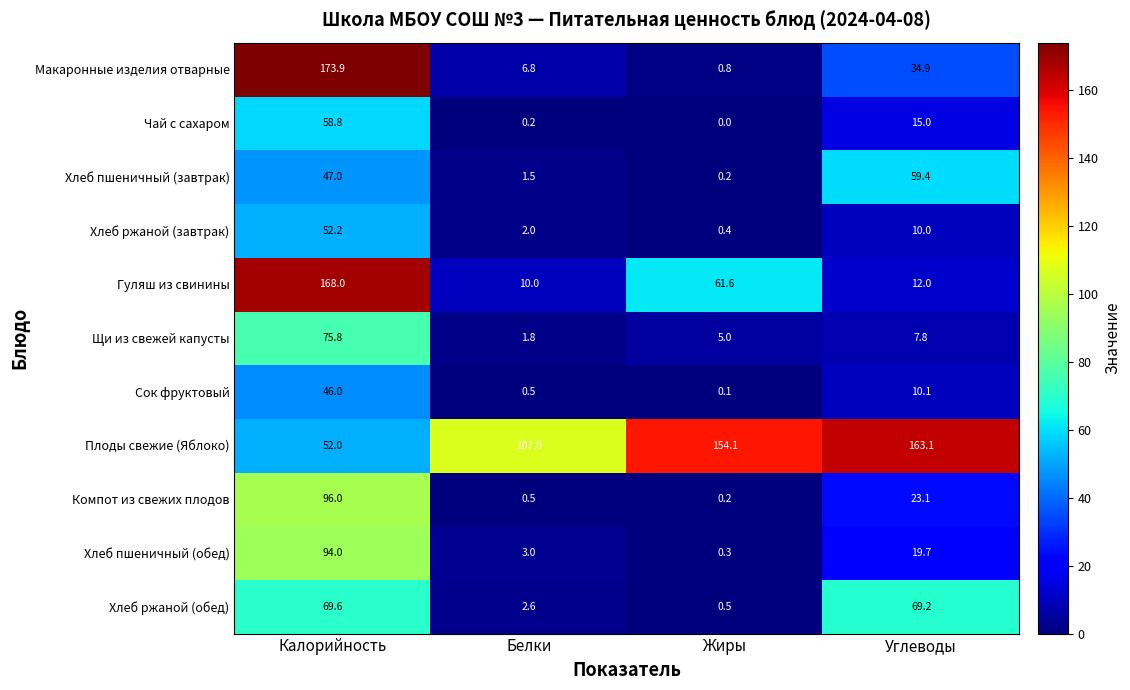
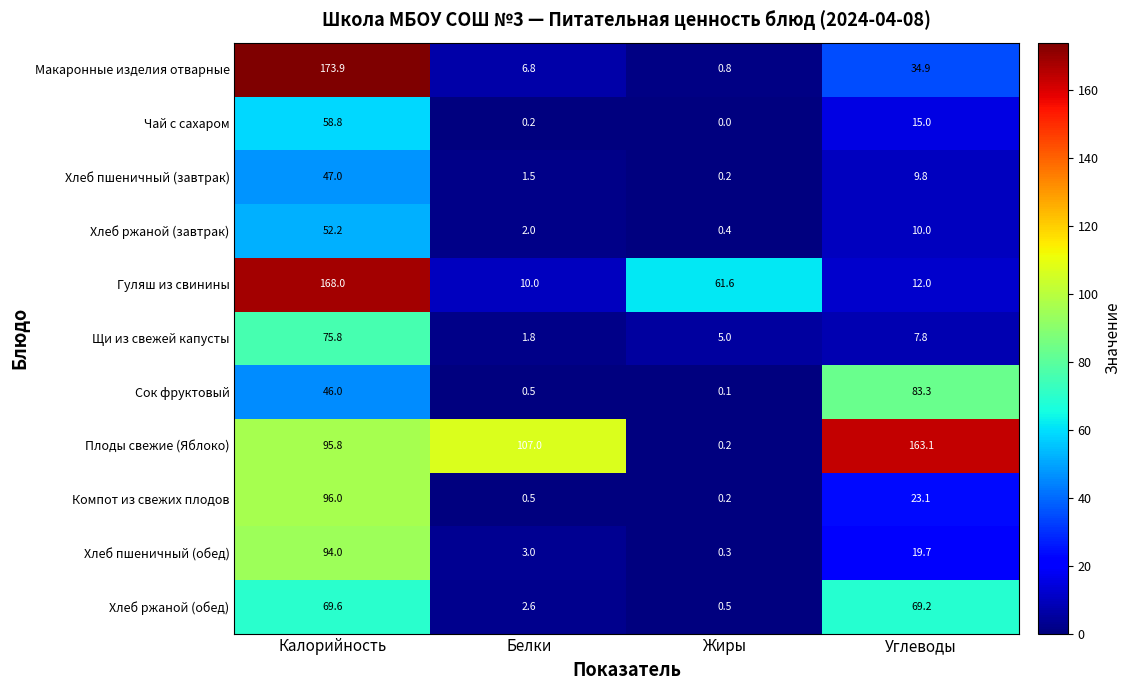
  {
    "Макаронные изделия отварные": {
      "Калорийность": 173.9,
      "Белки": 6.8,
      "Жиры": 0.8,
      "Углеводы": 34.9
    },
    "Чай с сахаром": {
      "Калорийность": 58.8,
      "Белки": 0.2,
      "Жиры": 0.0,
      "Углеводы": 15.0
    },
    "Хлеб пшеничный (завтрак)": {
      "Калорийность": 47.0,
      "Белки": 1.5,
      "Жиры": 0.2,
-     "Углеводы": 59.4
+     "Углеводы": 9.8
    },
    "Хлеб ржаной (завтрак)": {
      "Калорийность": 52.2,
      "Белки": 2.0,
      "Жиры": 0.4,
      "Углеводы": 10.0
    },
    "Гуляш из свинины": {
      "Калорийность": 168.0,
      "Белки": 10.0,
      "Жиры": 61.6,
      "Углеводы": 12.0
    },
    "Щи из свежей капусты": {
      "Калорийность": 75.8,
      "Белки": 1.8,
      "Жиры": 5.0,
      "Углеводы": 7.8
    },
    "Сок фруктовый": {
      "Калорийность": 46.0,
      "Белки": 0.5,
      "Жиры": 0.1,
-     "Углеводы": 10.1
+     "Углеводы": 83.3
    },
    "Плоды свежие (Яблоко)": {
-     "Калорийность": 52.0,
+     "Калорийность": 95.8,
      "Белки": 107.0,
-     "Жиры": 154.1,
+     "Жиры": 0.2,
      "Углеводы": 163.1
    },
    "Компот из свежих плодов": {
      "Калорийность": 96.0,
      "Белки": 0.5,
      "Жиры": 0.2,
      "Углеводы": 23.1
    },
    "Хлеб пшеничный (обед)": {
      "Калорийность": 94.0,
      "Белки": 3.0,
      "Жиры": 0.3,
      "Углеводы": 19.7
    },
    "Хлеб ржаной (обед)": {
      "Калорийность": 69.6,
      "Белки": 2.6,
      "Жиры": 0.5,
      "Углеводы": 69.2
    }
  }
